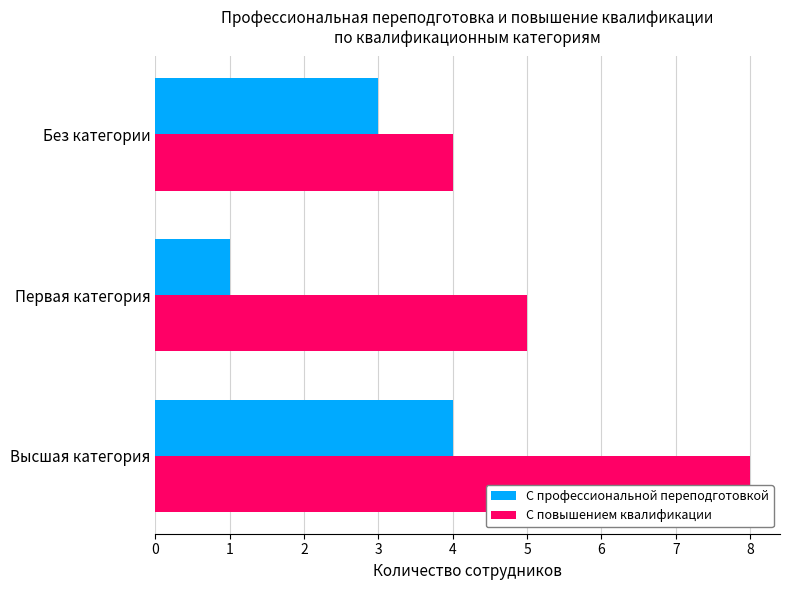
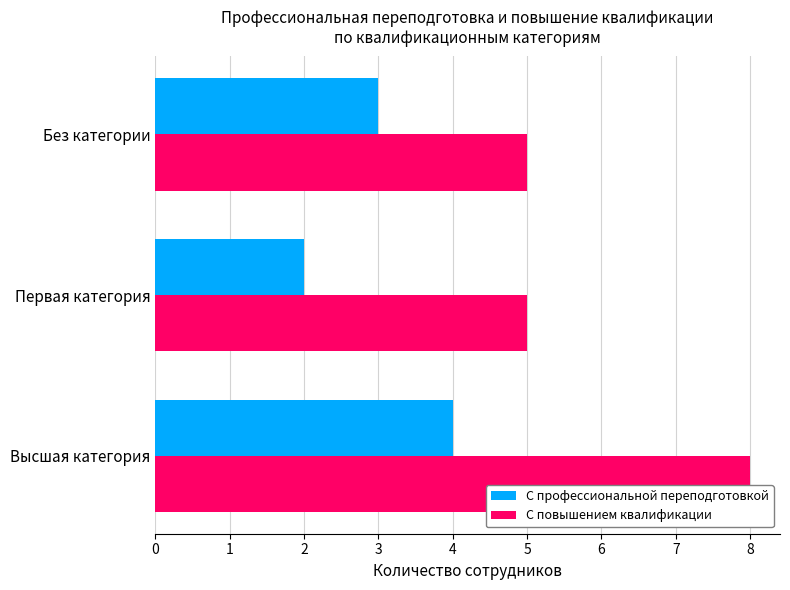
  {
    "С профессиональной переподготовкой": {
      "Без категории": 3,
-     "Первая категория": 1,
+     "Первая категория": 2,
      "Высшая категория": 4
    },
    "С повышением квалификации": {
-     "Без категории": 4,
+     "Без категории": 5,
      "Первая категория": 5,
      "Высшая категория": 8
    }
  }
